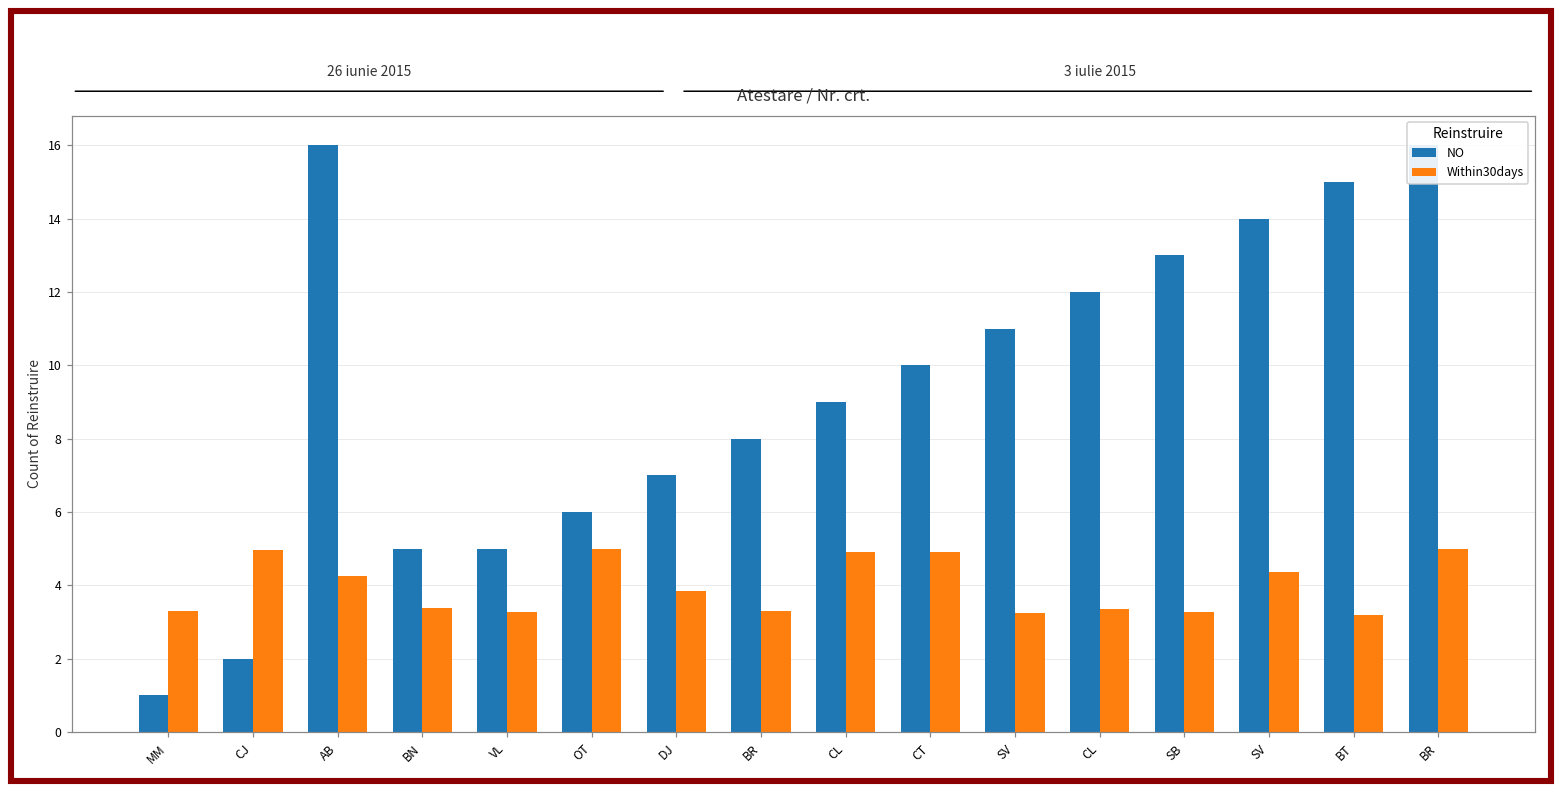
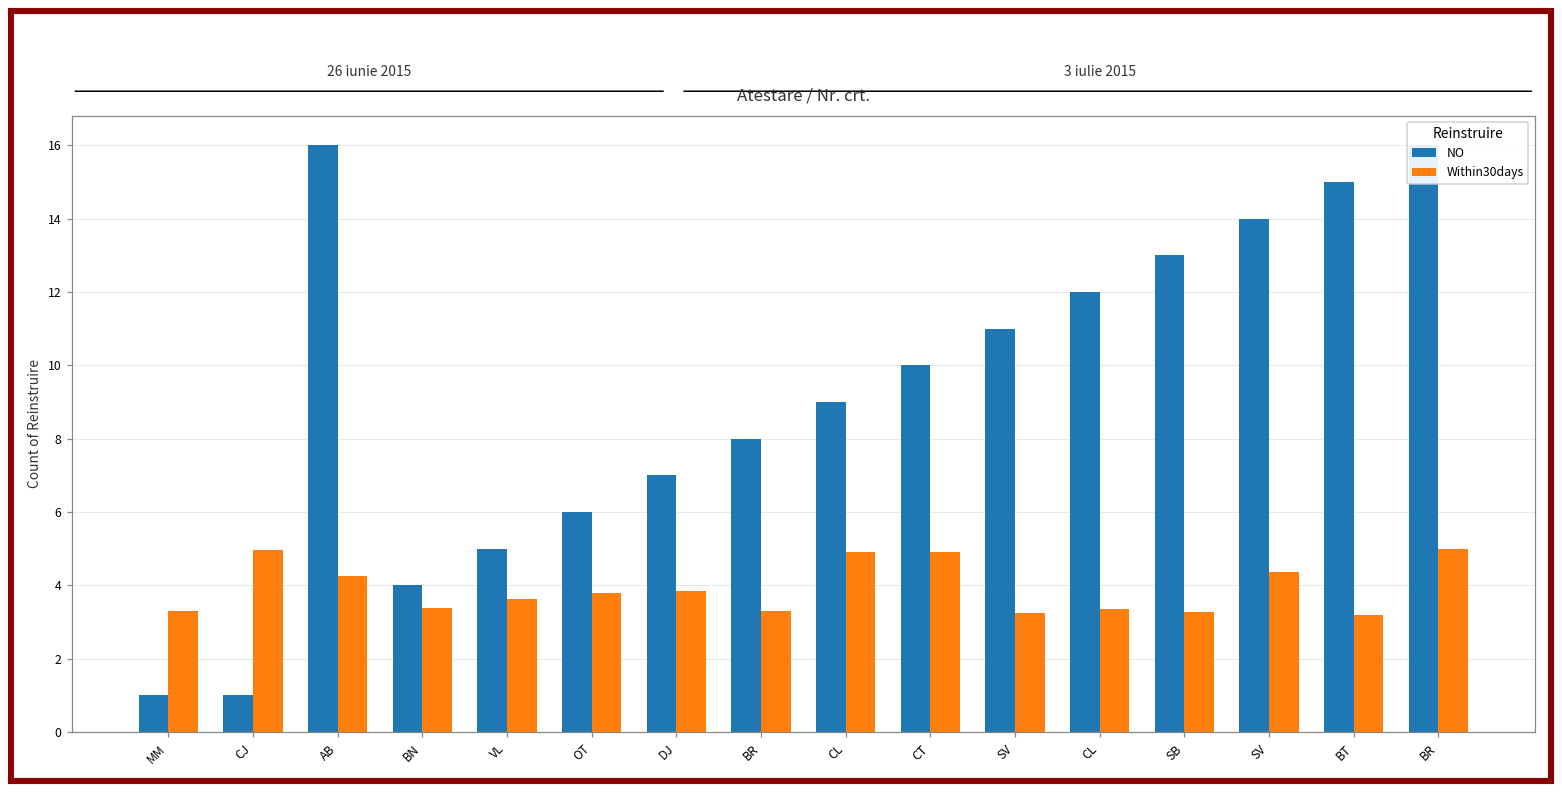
  {
    "NO": {
      "MM": 1,
-     "CJ": 2,
+     "CJ": 1,
      "AB": 16,
-     "BN": 5,
+     "BN": 4,
      "VL": 5,
      "OT": 6,
      "DJ": 7,
      "CT": 10,
      "SB": 13,
      "BT": 15
    },
    "Within30days": {
      "MM": 3.3,
      "CJ": 5.0,
      "AB": 4.3,
      "BN": 3.4,
-     "VL": 3.3,
-     "OT": 5.0,
+     "VL": 3.6,
+     "OT": 3.8,
      "DJ": 3.9,
      "CT": 4.9,
      "SB": 3.3,
      "BT": 3.2
    }
  }
